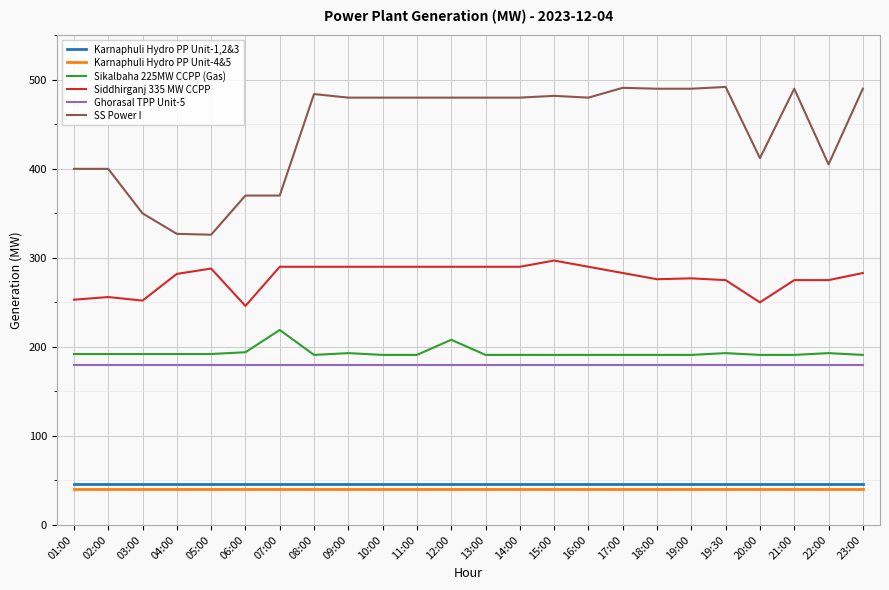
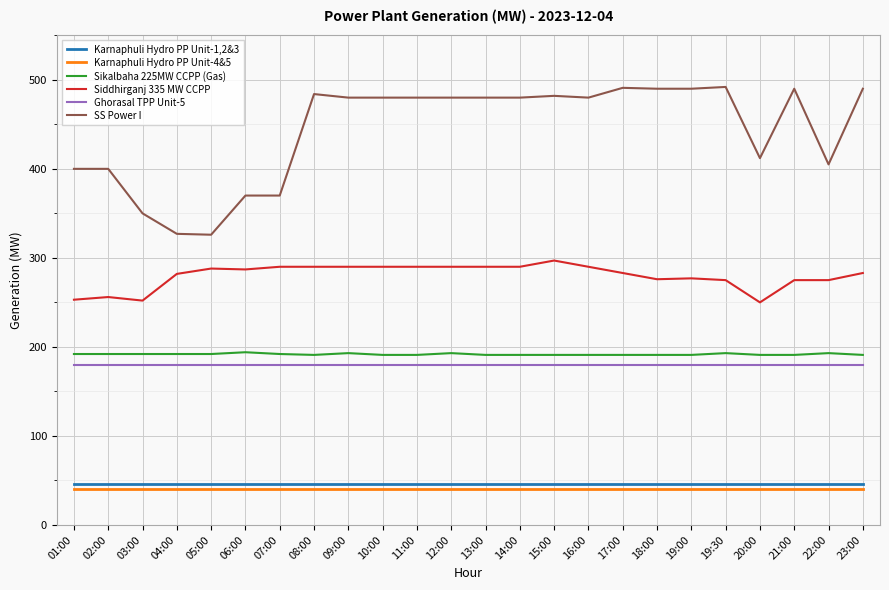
  {
    "Karnaphuli Hydro PP Unit-1,2&3": {
      "01:00": 50,
      "02:00": 50,
      "03:00": 50,
      "04:00": 50,
      "05:00": 50,
      "06:00": 50,
      "07:00": 50,
      "08:00": 50,
      "09:00": 50,
      "10:00": 50,
      "11:00": 50,
      "12:00": 50,
      "13:00": 50,
      "14:00": 50,
      "15:00": 50,
      "16:00": 50,
      "17:00": 50,
      "18:00": 50,
      "19:00": 50,
      "19:30": 50,
      "20:00": 50,
      "21:00": 50,
      "22:00": 50,
      "23:00": 50
    },
    "Karnaphuli Hydro PP Unit-4&5": {
      "01:00": 40,
      "02:00": 40,
      "03:00": 40,
      "04:00": 40,
      "05:00": 40,
      "06:00": 40,
      "07:00": 40,
      "08:00": 40,
      "09:00": 40,
      "10:00": 40,
      "11:00": 40,
      "12:00": 40,
      "13:00": 40,
      "14:00": 40,
      "15:00": 40,
      "16:00": 40,
      "17:00": 40,
      "18:00": 40,
      "19:00": 40,
      "19:30": 40,
      "20:00": 40,
      "21:00": 40,
      "22:00": 40,
      "23:00": 40
    },
    "Sikalbaha 225MW CCPP (Gas)": {
      "01:00": 190,
      "02:00": 190,
      "03:00": 190,
      "04:00": 190,
      "05:00": 190,
      "06:00": 190,
-     "07:00": 220,
+     "07:00": 190,
      "08:00": 190,
      "09:00": 190,
      "10:00": 190,
      "11:00": 190,
-     "12:00": 210,
+     "12:00": 190,
      "13:00": 190,
      "14:00": 190,
      "15:00": 190,
      "16:00": 190,
      "17:00": 190,
      "18:00": 190,
      "19:00": 190,
      "19:30": 190,
      "20:00": 190,
      "21:00": 190,
      "22:00": 190,
      "23:00": 190
    },
    "Siddhirganj 335 MW CCPP": {
      "01:00": 250,
      "02:00": 260,
      "03:00": 250,
      "04:00": 280,
      "05:00": 290,
-     "06:00": 250,
+     "06:00": 290,
      "07:00": 290,
      "08:00": 290,
      "09:00": 290,
      "10:00": 290,
      "11:00": 290,
      "12:00": 290,
      "13:00": 290,
      "14:00": 290,
      "15:00": 300,
      "16:00": 290,
      "17:00": 280,
      "18:00": 280,
      "19:00": 280,
      "19:30": 280,
      "20:00": 250,
      "21:00": 280,
      "22:00": 280,
      "23:00": 280
    },
    "Ghorasal TPP Unit-5": {
      "01:00": 180,
      "02:00": 180,
      "03:00": 180,
      "04:00": 180,
      "05:00": 180,
      "06:00": 180,
      "07:00": 180,
      "08:00": 180,
      "09:00": 180,
      "10:00": 180,
      "11:00": 180,
      "12:00": 180,
      "13:00": 180,
      "14:00": 180,
      "15:00": 180,
      "16:00": 180,
      "17:00": 180,
      "18:00": 180,
      "19:00": 180,
      "19:30": 180,
      "20:00": 180,
      "21:00": 180,
      "22:00": 180,
      "23:00": 180
    },
    "SS Power I": {
      "01:00": 400,
      "02:00": 400,
      "03:00": 350,
      "04:00": 330,
      "05:00": 330,
      "06:00": 370,
      "07:00": 370,
      "08:00": 480,
      "09:00": 480,
      "10:00": 480,
      "11:00": 480,
      "12:00": 480,
      "13:00": 480,
      "14:00": 480,
      "15:00": 480,
      "16:00": 480,
      "17:00": 490,
      "18:00": 490,
      "19:00": 490,
      "19:30": 490,
      "20:00": 410,
      "21:00": 490,
      "22:00": 410,
      "23:00": 490
    }
  }
